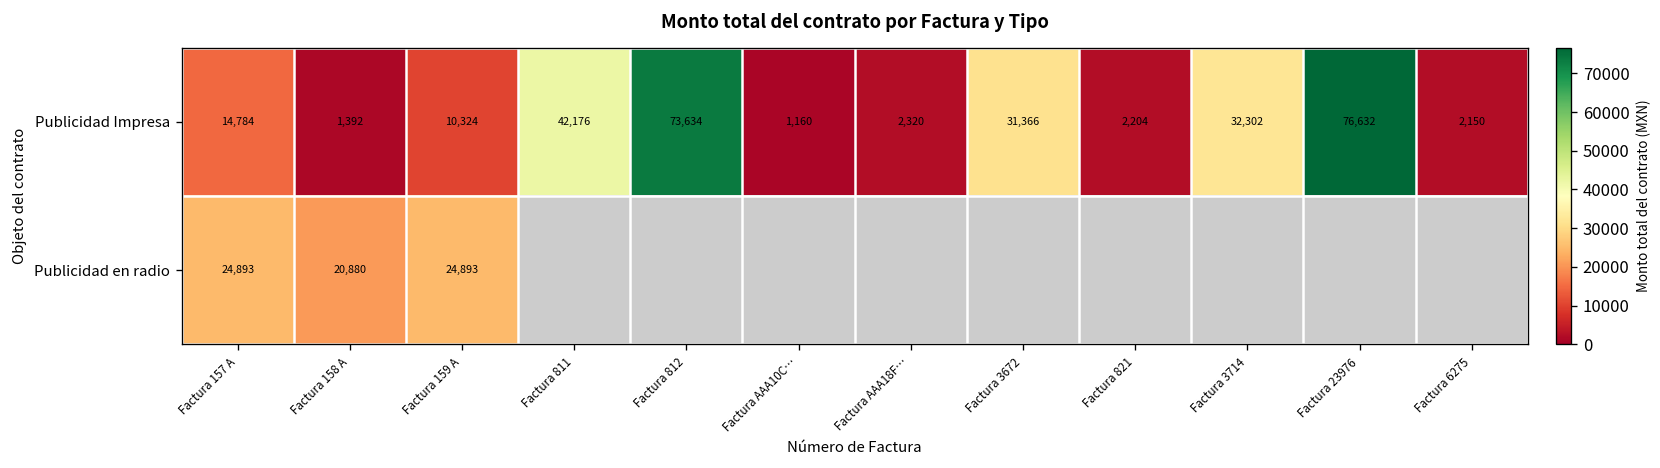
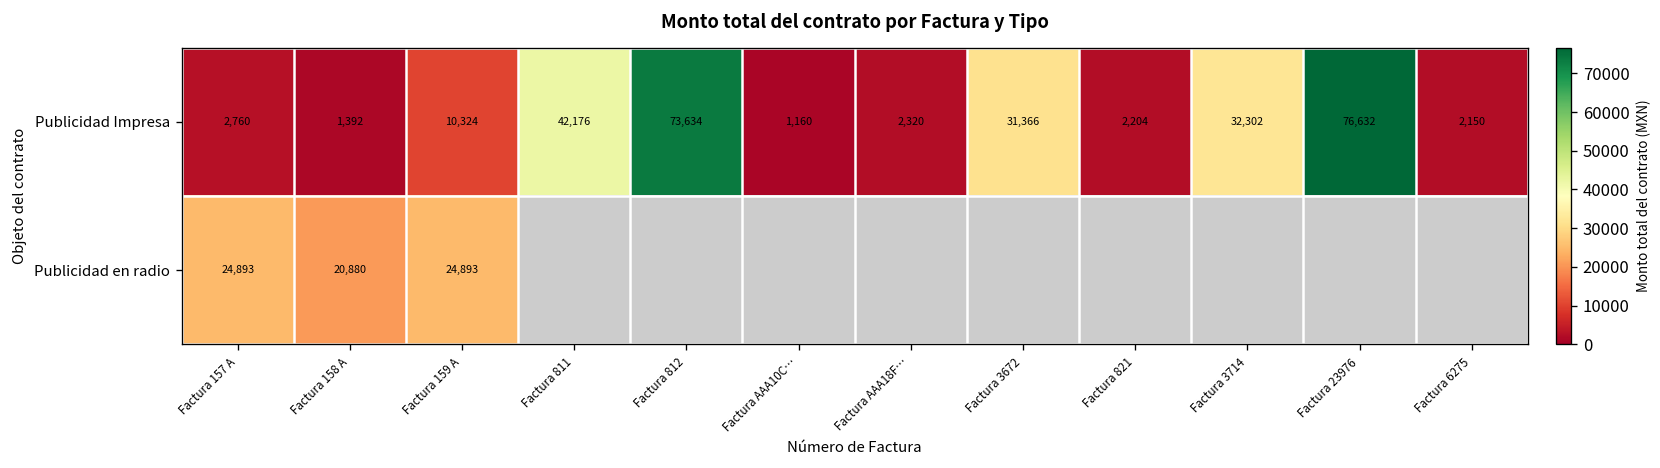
  {
    "Publicidad Impresa": {
-     "Factura 157 A": "14,784",
+     "Factura 157 A": "2,760",
      "Factura 158 A": "1,392",
      "Factura 159 A": "10,324",
      "Factura 811": "42,176",
      "Factura 812": "73,634",
      "Factura AAA10C…": "1,160",
      "Factura AAA18F…": "2,320",
      "Factura 3672": "31,366",
      "Factura 821": "2,204",
      "Factura 3714": "32,302",
      "Factura 23976": "76,632",
      "Factura 6275": "2,150"
    },
    "Publicidad en radio": {
      "Factura 157 A": "24,893",
      "Factura 158 A": "20,880",
      "Factura 159 A": "24,893"
    }
  }
